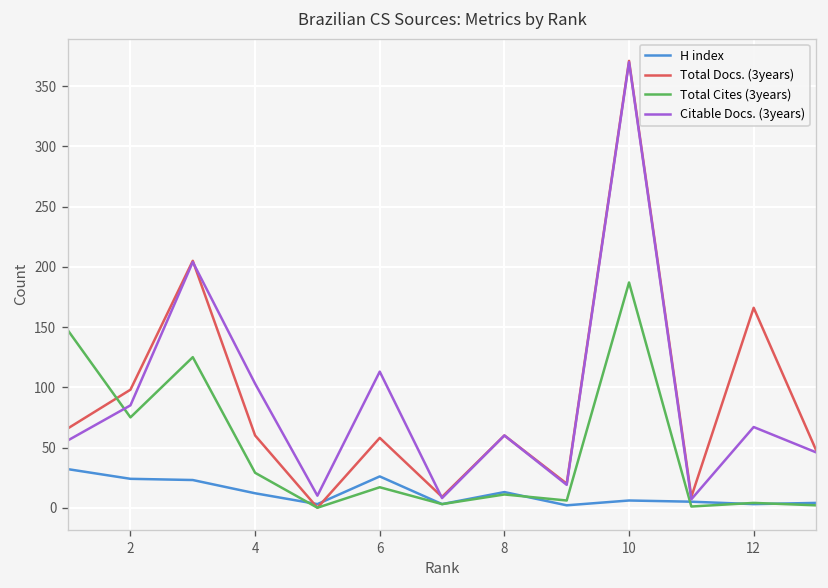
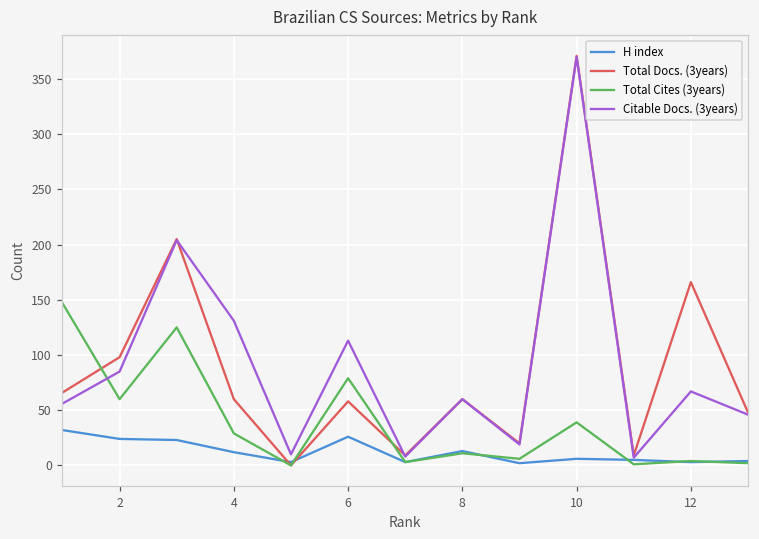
  {
    "H index": {
      "2": 24,
      "4": 12,
      "6": 26,
      "10": 6
    },
    "Total Docs. (3years)": {
      "2": 98,
      "4": 60,
      "6": 58,
      "12": 166
    },
    "Total Cites (3years)": {
-     "2": 75,
+     "2": 60,
      "4": 29,
-     "6": 17,
-     "10": 187
+     "6": 79,
+     "10": 39
    },
    "Citable Docs. (3years)": {
      "2": 85,
-     "4": 103,
+     "4": 131,
      "6": 113,
      "12": 67
    }
  }
